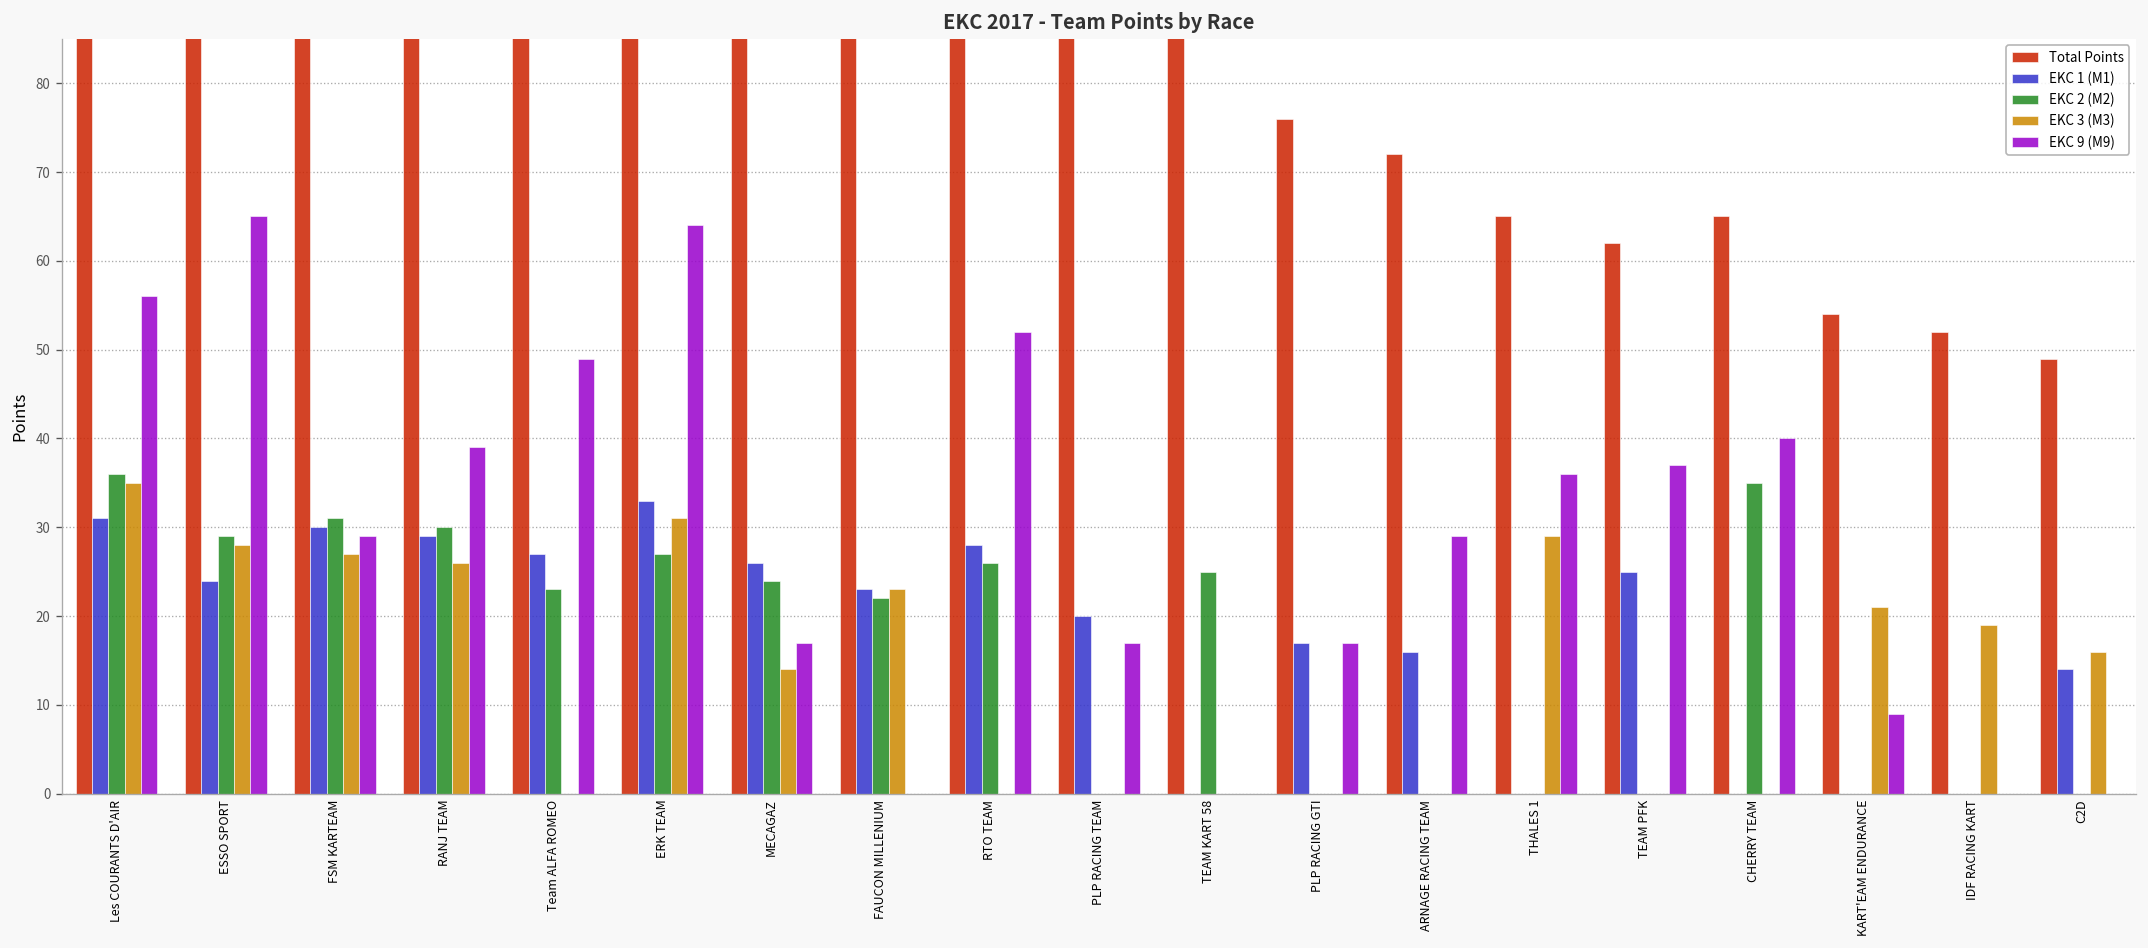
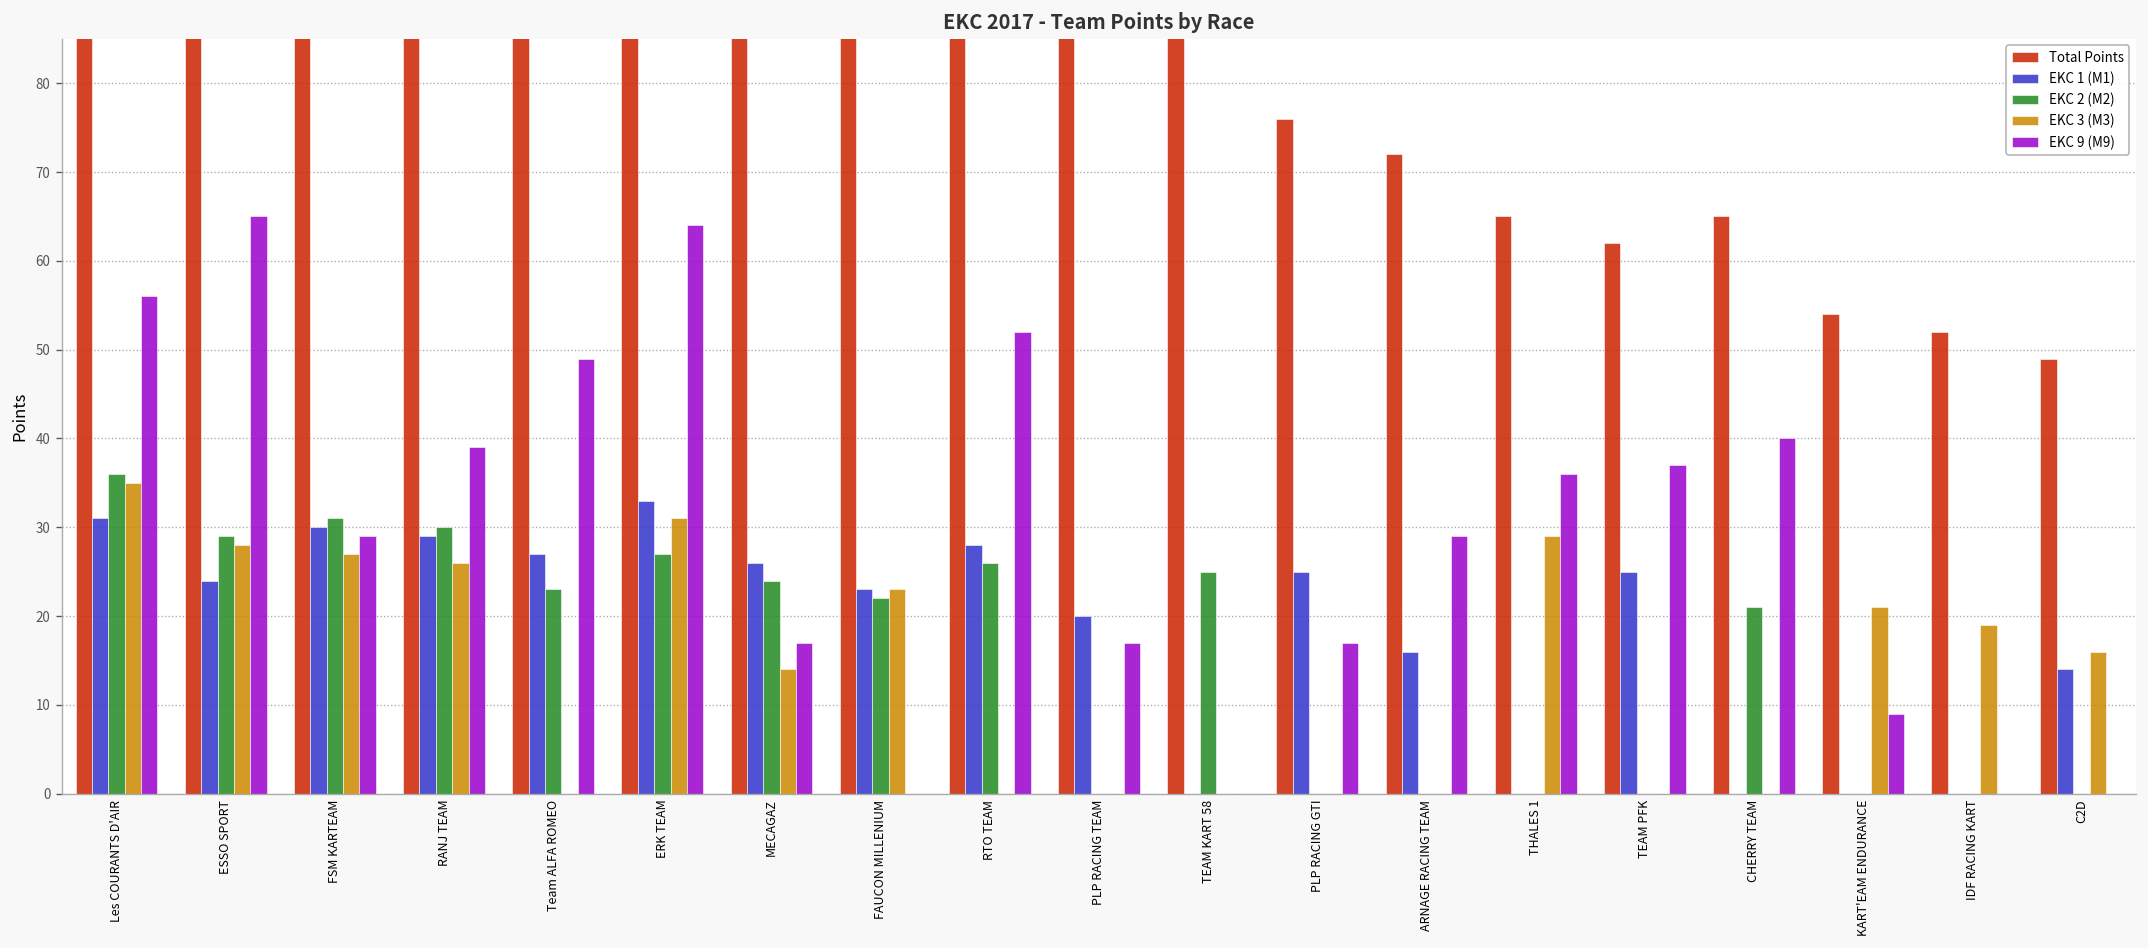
  {
    "Total Points": {
      "PLP RACING GTI": 76,
      "ARNAGE RACING TEAM": 72,
      "THALES 1": 65,
      "TEAM PFK": 62,
      "CHERRY TEAM": 65,
      "KART'EAM ENDURANCE": 54,
      "IDF RACING KART": 52,
      "C2D": 49
    },
    "EKC 1 (M1)": {
      "Les COURANTS D'AIR": 31,
      "ESSO SPORT": 24,
      "FSM KARTEAM": 30,
      "RANJ TEAM": 29,
      "Team ALFA ROMEO": 27,
      "ERK TEAM": 33,
      "MECAGAZ": 26,
      "FAUCON MILLENIUM": 23,
      "RTO TEAM": 28,
      "PLP RACING TEAM": 20,
      "TEAM KART 58": 0,
-     "PLP RACING GTI": 17,
+     "PLP RACING GTI": 25,
      "ARNAGE RACING TEAM": 16,
      "THALES 1": 0,
      "TEAM PFK": 25,
      "CHERRY TEAM": 0,
      "KART'EAM ENDURANCE": 0,
      "IDF RACING KART": 0,
      "C2D": 14
    },
    "EKC 2 (M2)": {
      "Les COURANTS D'AIR": 36,
      "ESSO SPORT": 29,
      "FSM KARTEAM": 31,
      "RANJ TEAM": 30,
      "Team ALFA ROMEO": 23,
      "ERK TEAM": 27,
      "MECAGAZ": 24,
      "FAUCON MILLENIUM": 22,
      "RTO TEAM": 26,
      "PLP RACING TEAM": 0,
      "TEAM KART 58": 25,
      "PLP RACING GTI": 0,
      "ARNAGE RACING TEAM": 0,
      "THALES 1": 0,
      "TEAM PFK": 0,
-     "CHERRY TEAM": 35,
+     "CHERRY TEAM": 21,
      "KART'EAM ENDURANCE": 0,
      "IDF RACING KART": 0,
      "C2D": 0
    },
    "EKC 3 (M3)": {
      "Les COURANTS D'AIR": 35,
      "ESSO SPORT": 28,
      "FSM KARTEAM": 27,
      "RANJ TEAM": 26,
      "Team ALFA ROMEO": 0,
      "ERK TEAM": 31,
      "MECAGAZ": 14,
      "FAUCON MILLENIUM": 23,
      "RTO TEAM": 0,
      "PLP RACING TEAM": 0,
      "TEAM KART 58": 0,
      "PLP RACING GTI": 0,
      "ARNAGE RACING TEAM": 0,
      "THALES 1": 29,
      "TEAM PFK": 0,
      "CHERRY TEAM": 0,
      "KART'EAM ENDURANCE": 21,
      "IDF RACING KART": 19,
      "C2D": 16
    },
    "EKC 9 (M9)": {
      "Les COURANTS D'AIR": 56,
      "ESSO SPORT": 65,
      "FSM KARTEAM": 29,
      "RANJ TEAM": 39,
      "Team ALFA ROMEO": 49,
      "ERK TEAM": 64,
      "MECAGAZ": 17,
      "FAUCON MILLENIUM": 0,
      "RTO TEAM": 52,
      "PLP RACING TEAM": 17,
      "TEAM KART 58": 0,
      "PLP RACING GTI": 17,
      "ARNAGE RACING TEAM": 29,
      "THALES 1": 36,
      "TEAM PFK": 37,
      "CHERRY TEAM": 40,
      "KART'EAM ENDURANCE": 9,
      "IDF RACING KART": 0,
      "C2D": 0
    }
  }
